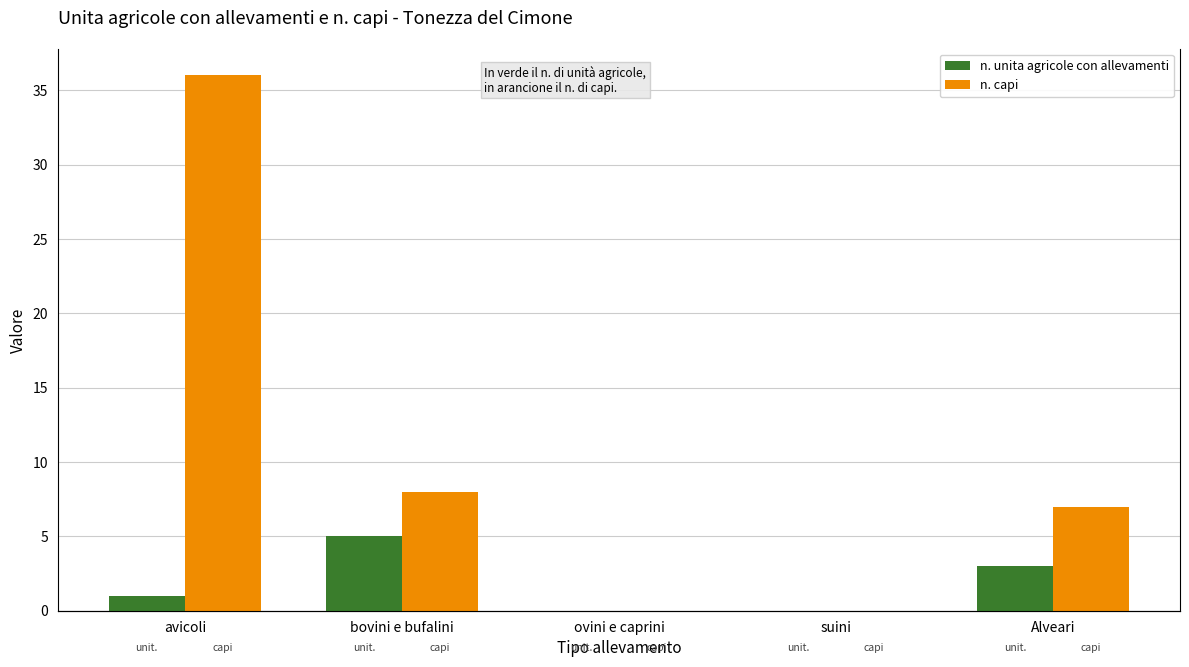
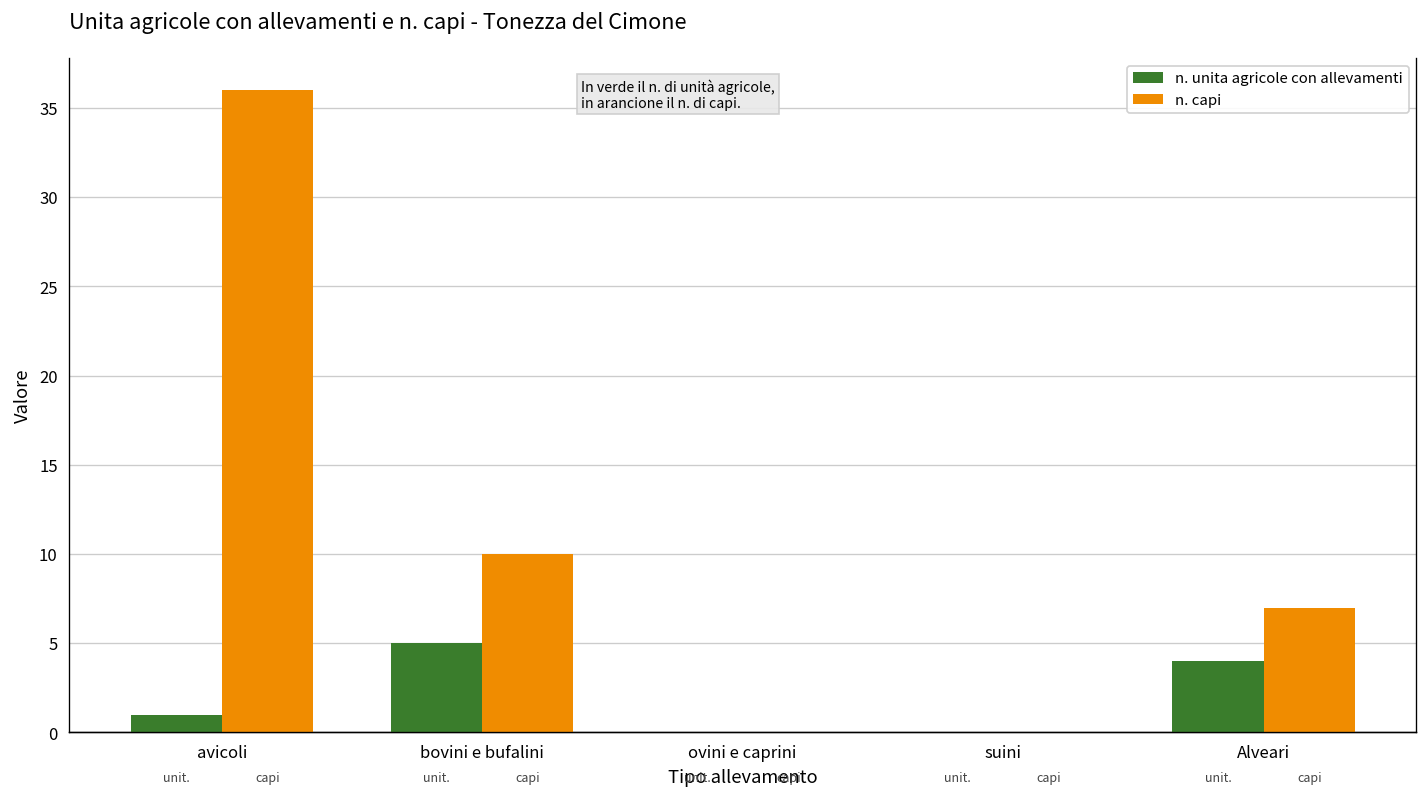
  {
    "n. unita agricole con allevamenti": {
      "avicoli": 1,
      "bovini e bufalini": 5,
      "ovini e caprini": 0,
      "suini": 0,
-     "Alveari": 3
+     "Alveari": 4
    },
    "n. capi": {
      "avicoli": 36,
-     "bovini e bufalini": 8,
+     "bovini e bufalini": 10,
      "ovini e caprini": 0,
      "suini": 0,
      "Alveari": 7
    }
  }
